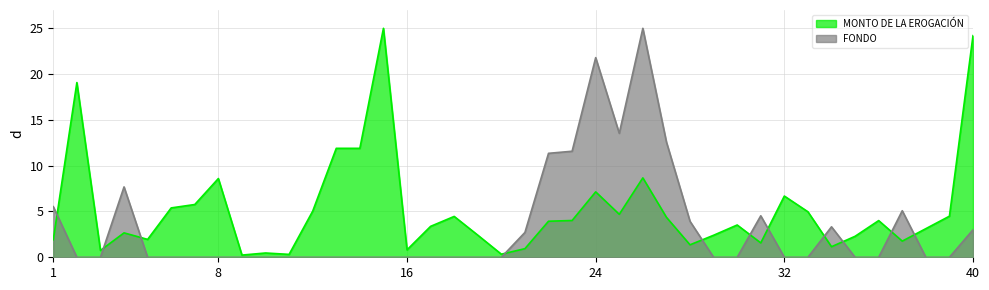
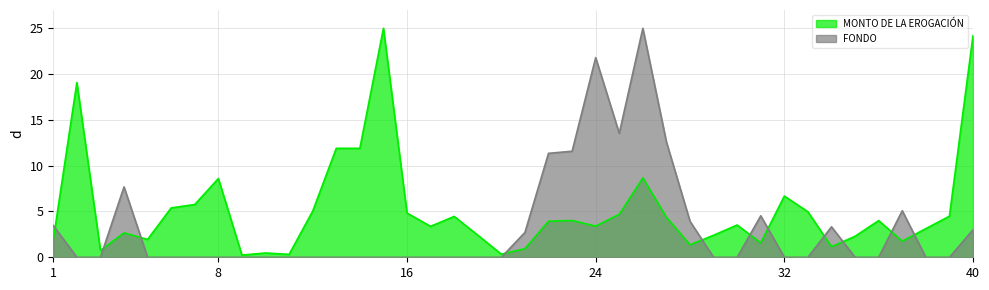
  {
    "MONTO DE LA EROGACIÓN": {
      "1": 2,
      "8": 9,
-     "16": 1,
-     "24": 7,
+     "16": 5,
+     "24": 3,
      "32": 7,
      "40": 24
    },
    "FONDO": {
-     "1": 6,
+     "1": 3,
      "8": 0,
      "16": 0,
      "24": 22,
      "32": 0,
      "40": 3
    }
  }
